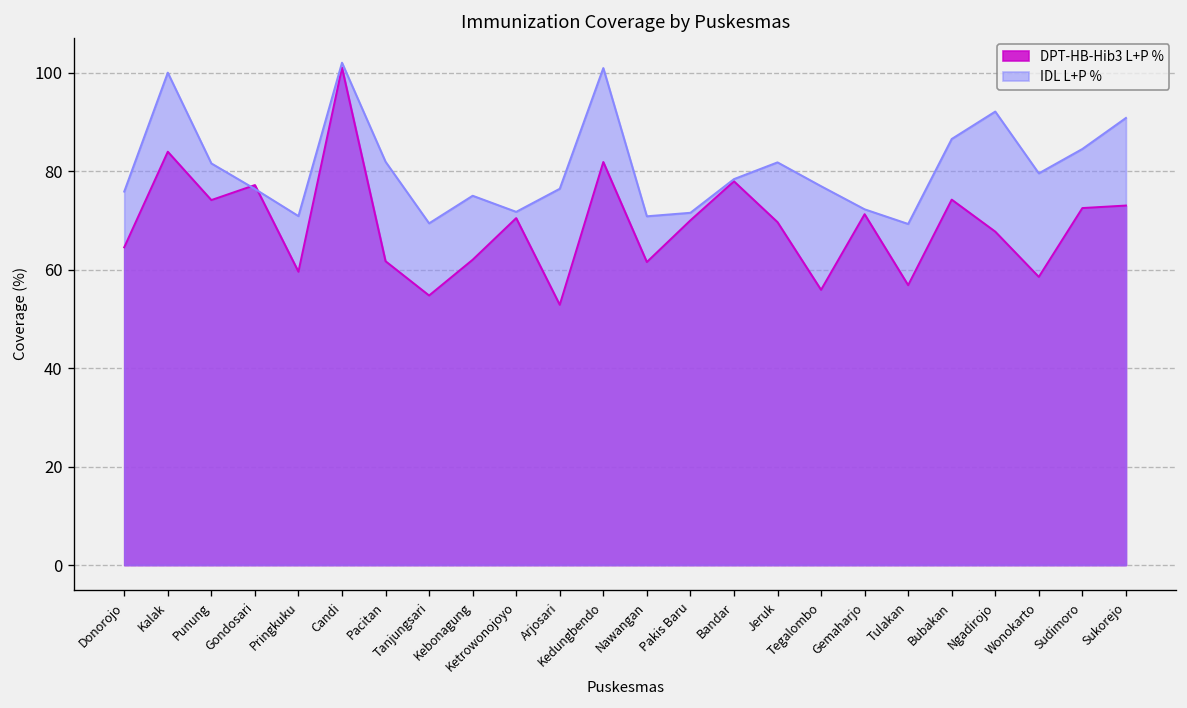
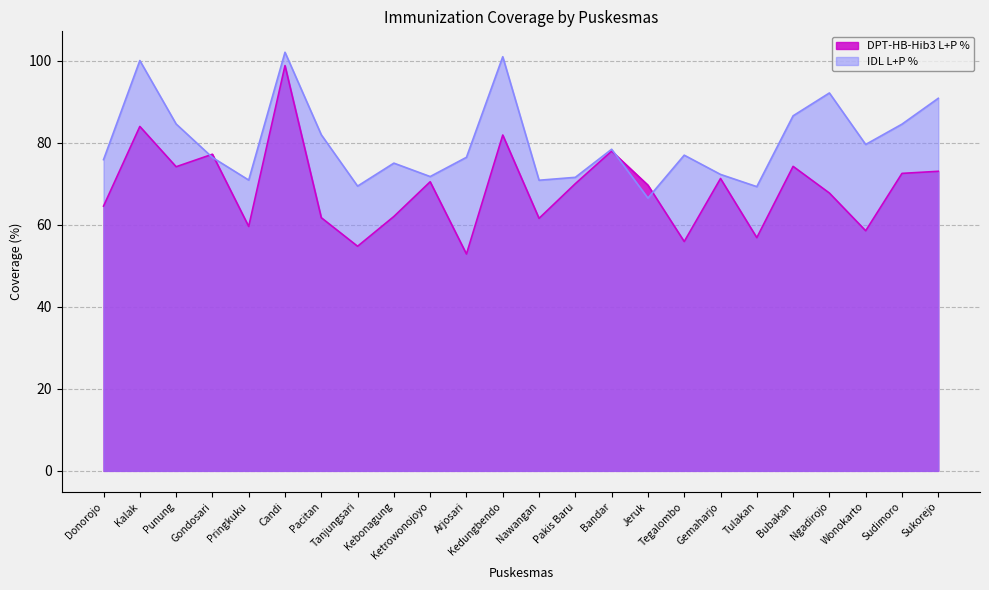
  {
    "DPT-HB-Hib3 L+P %": {
      "Donorojo": 65,
      "Kalak": 84,
      "Punung": 74,
      "Gondosari": 77,
      "Pringkuku": 60,
-     "Candi": 101,
+     "Candi": 99,
      "Pacitan": 62,
      "Tanjungsari": 55,
      "Kebonagung": 62,
      "Ketrowonojoyo": 70,
      "Arjosari": 53,
      "Kedungbendo": 82,
      "Nawangan": 62,
      "Pakis Baru": 70,
      "Jeruk": 70,
      "Tegalombo": 56,
      "Gemaharjo": 71,
      "Tulakan": 57,
      "Bubakan": 74,
      "Ngadirojo": 68,
      "Wonokarto": 59,
      "Sudimoro": 73,
      "Sukorejo": 73
    },
    "IDL L+P %": {
      "Donorojo": 76,
      "Kalak": 100,
-     "Punung": 82,
+     "Punung": 85,
      "Gondosari": 76,
      "Pringkuku": 71,
      "Candi": 102,
      "Pacitan": 82,
      "Tanjungsari": 69,
      "Kebonagung": 75,
      "Ketrowonojoyo": 72,
      "Arjosari": 76,
      "Kedungbendo": 101,
      "Nawangan": 71,
      "Pakis Baru": 72,
-     "Jeruk": 82,
+     "Jeruk": 66,
      "Tegalombo": 77,
      "Gemaharjo": 72,
      "Tulakan": 69,
      "Bubakan": 87,
      "Ngadirojo": 92,
      "Wonokarto": 80,
      "Sudimoro": 85,
      "Sukorejo": 91
    }
  }
